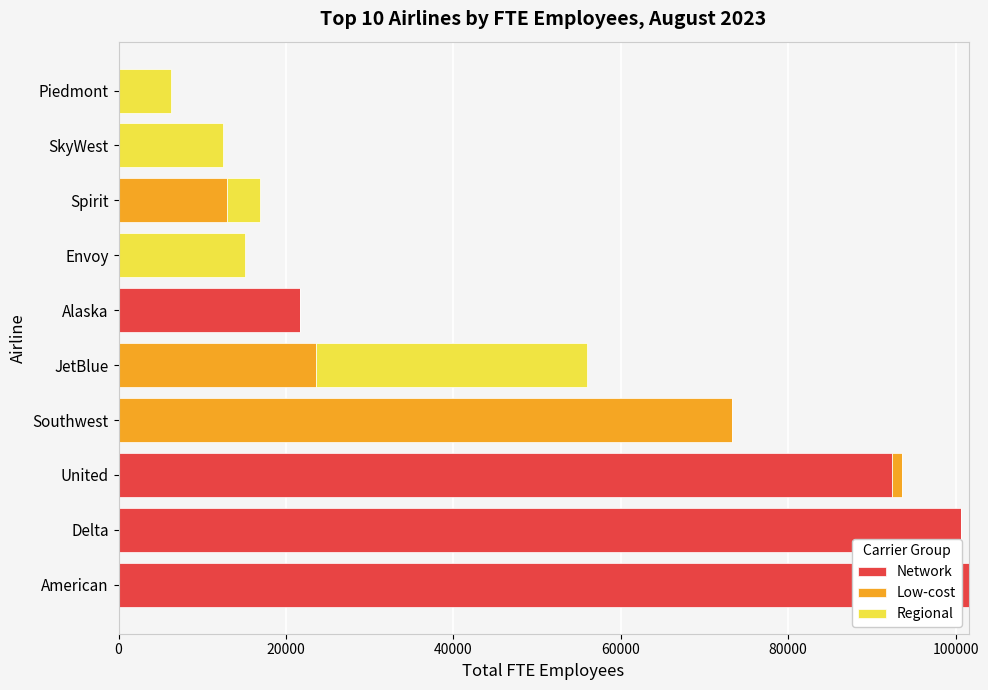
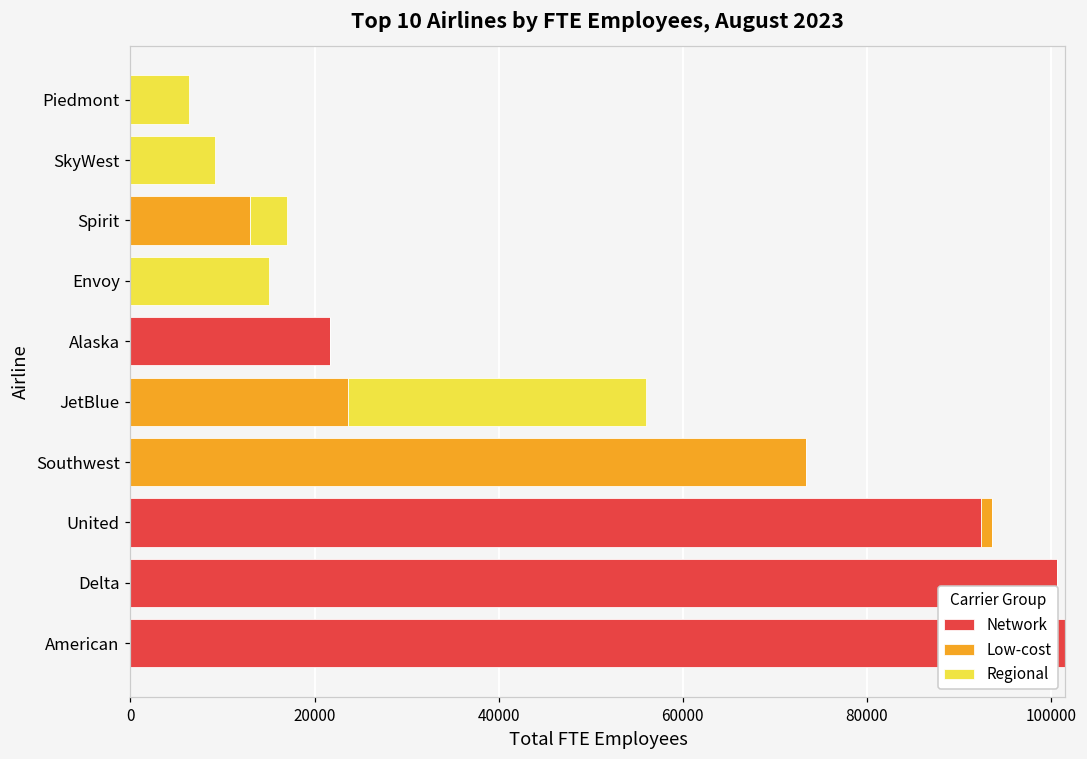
  {
    "Network": {
      "Piedmont": 0,
      "SkyWest": 0,
      "Spirit": 0,
      "Envoy": 0,
      "Alaska": 22000,
      "JetBlue": 0,
      "Southwest": 0,
      "United": 92000,
      "Delta": 101000,
      "American": 102000
    },
    "Low-cost": {
      "Piedmont": 0,
      "SkyWest": 0,
      "Spirit": 13000,
      "Envoy": 0,
      "Alaska": 0,
      "JetBlue": 24000,
      "Southwest": 73000,
      "United": 1000,
      "Delta": 0,
      "American": 0
    },
    "Regional": {
      "Piedmont": 6000,
-     "SkyWest": 12000,
+     "SkyWest": 9000,
      "Spirit": 4000,
      "Envoy": 15000,
      "Alaska": 0,
      "JetBlue": 32000,
      "Southwest": 0,
      "United": 0,
      "Delta": 0,
      "American": 0
    }
  }
